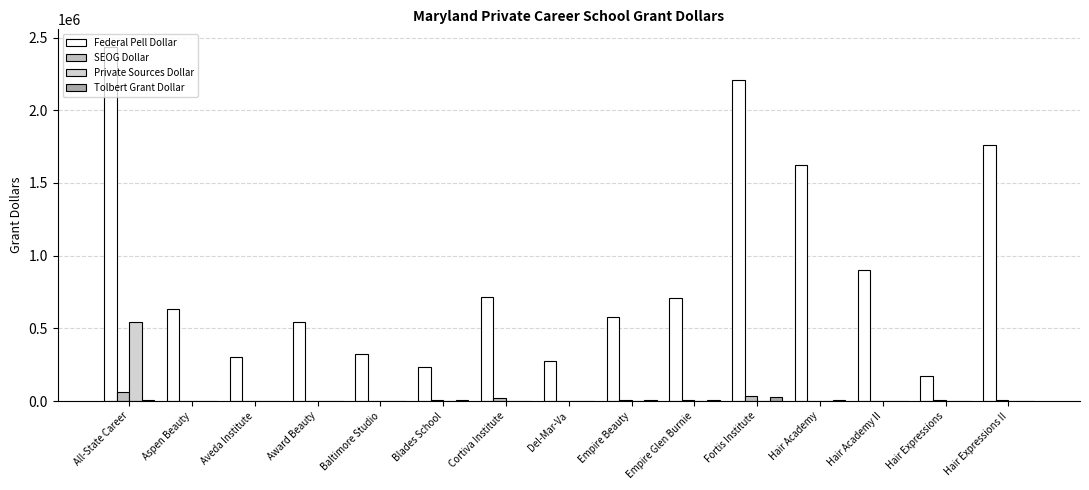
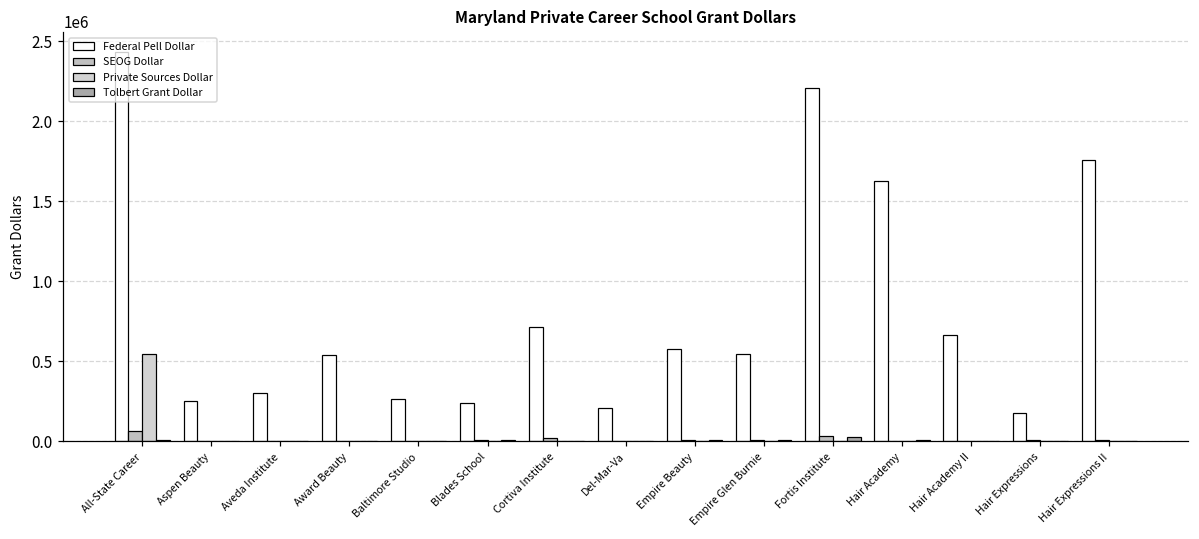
  {
    "Federal Pell Dollar": {
-     "Aspen Beauty": 630000,
+     "Aspen Beauty": 250000,
      "Aveda Institute": 300000,
      "Award Beauty": 540000,
-     "Baltimore Studio": 320000,
+     "Baltimore Studio": 260000,
      "Blades School": 240000,
      "Cortiva Institute": 710000,
-     "Del-Mar-Va": 270000,
+     "Del-Mar-Va": 210000,
      "Empire Beauty": 580000,
-     "Empire Glen Burnie": 710000,
+     "Empire Glen Burnie": 550000,
      "Fortis Institute": 2210000,
      "Hair Academy": 1630000,
-     "Hair Academy II": 900000,
+     "Hair Academy II": 660000,
      "Hair Expressions": 180000,
      "Hair Expressions II": 1760000
    }
  }
